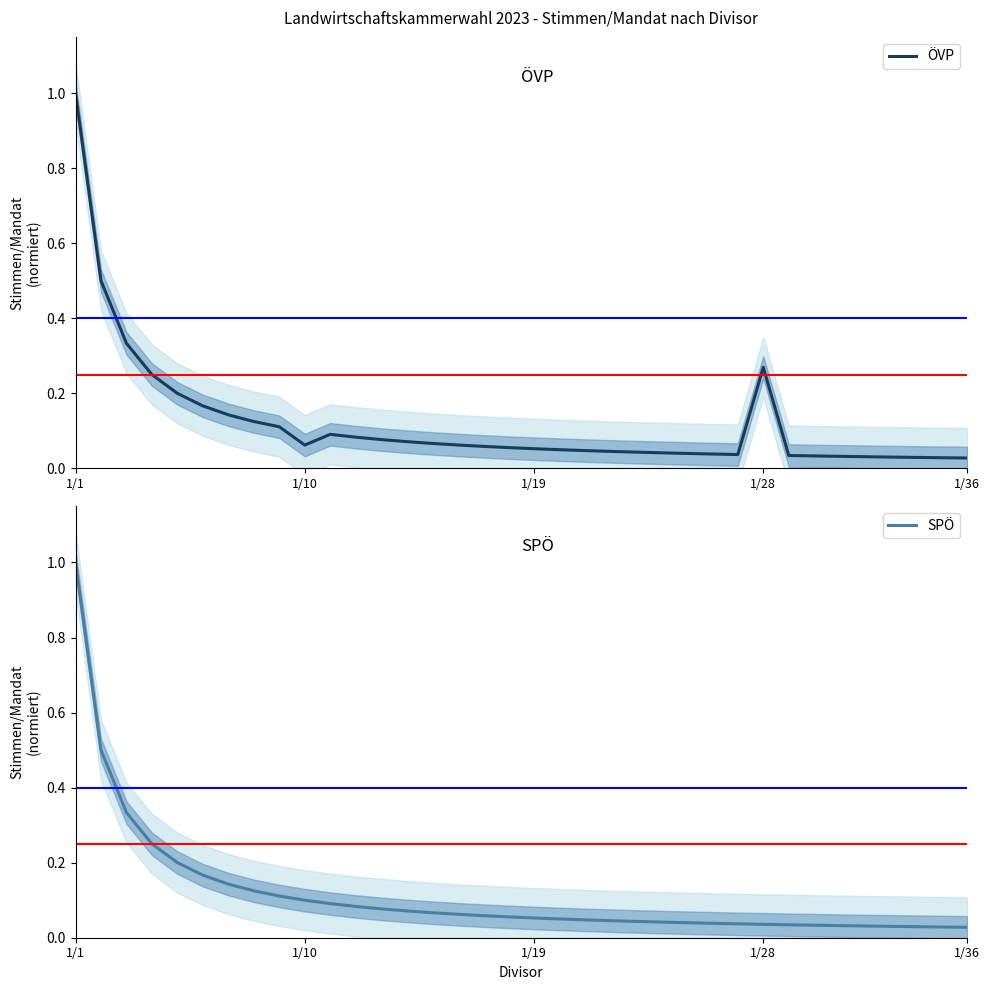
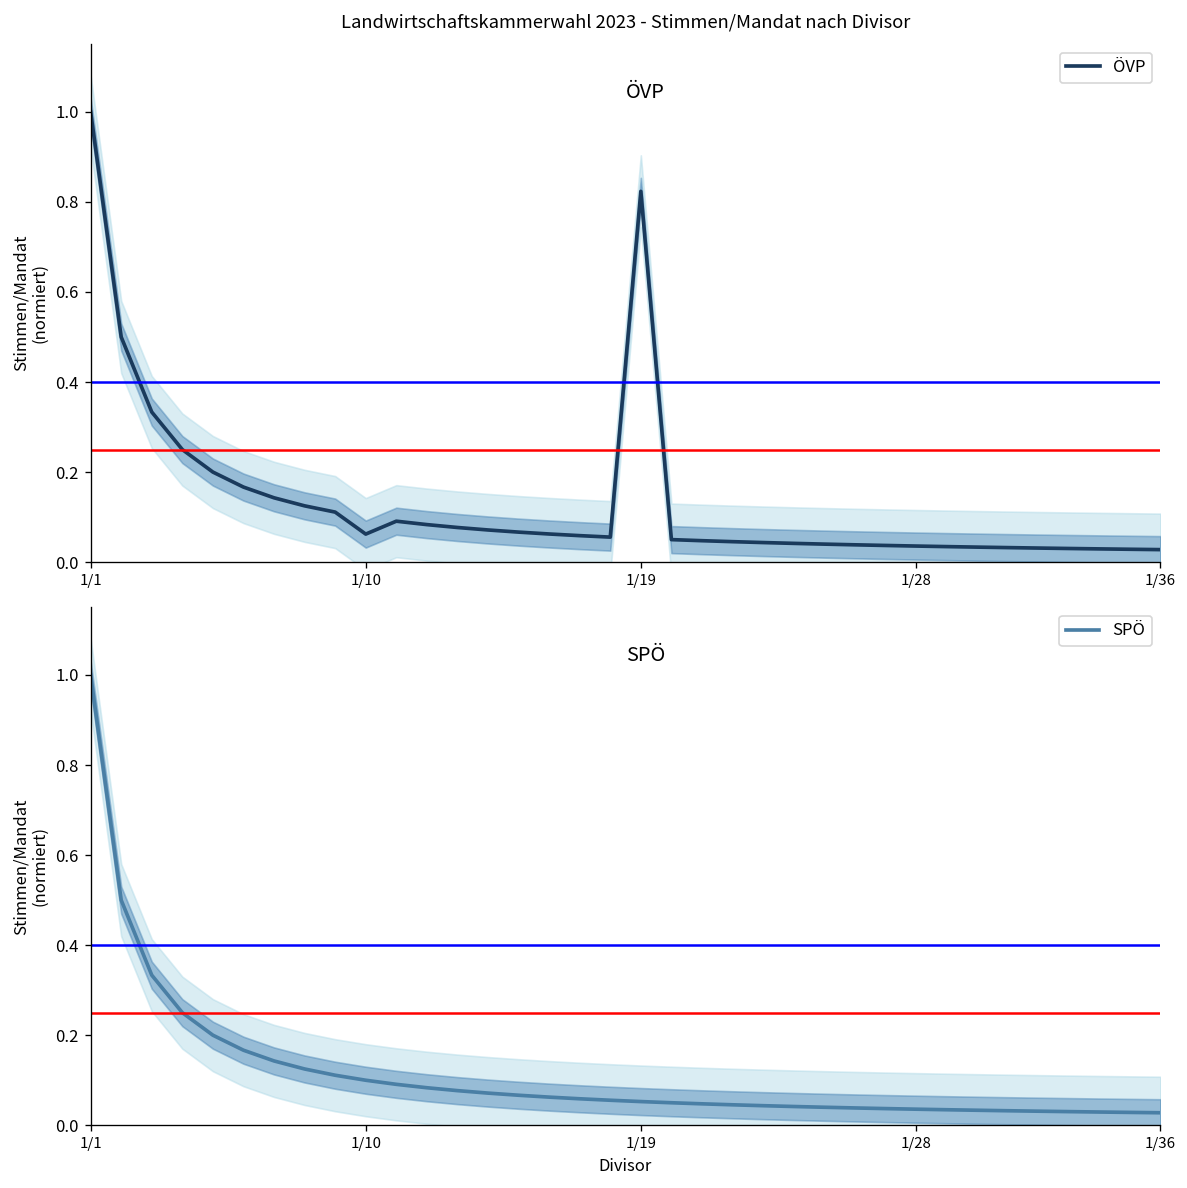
  {
    "Landwirtschaftskammerwahl 2023 - Stimmen/Mandat nach Divisor": {
      "ÖVP": {
        "1/1": 1.00,
        "1/10": 0.06,
-       "1/19": 0.05,
-       "1/28": 0.27,
+       "1/19": 0.82,
+       "1/28": 0.04,
        "1/36": 0.03
      }
    }
  }
